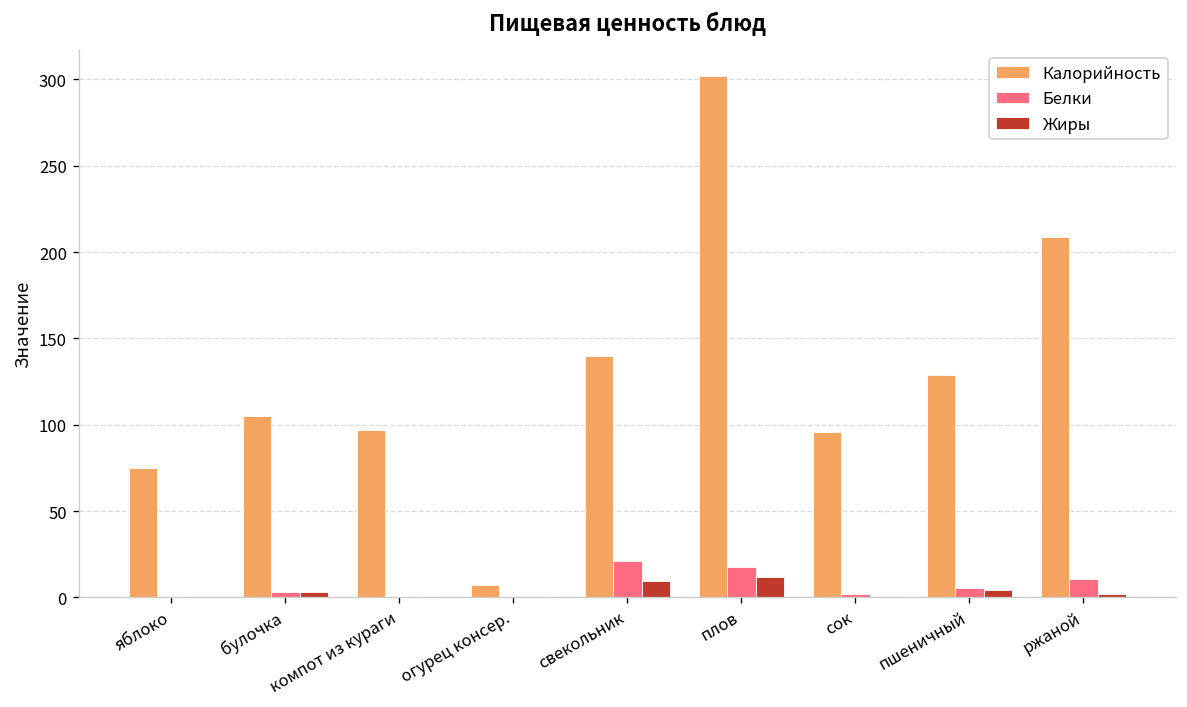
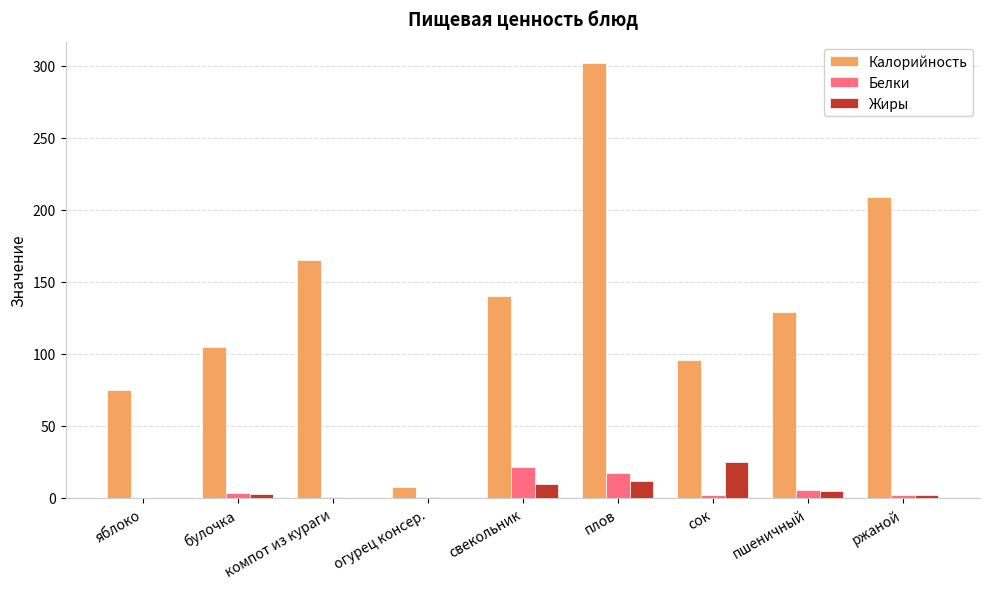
  {
    "Калорийность": {
      "яблоко": 75,
      "булочка": 105,
-     "компот из кураги": 97,
+     "компот из кураги": 165,
      "огурец консер.": 7,
      "свекольник": 140,
      "плов": 302,
      "сок": 96,
      "пшеничный": 129,
      "ржаной": 209
    },
    "Белки": {
      "булочка": 3,
      "свекольник": 21,
      "плов": 17,
      "сок": 2,
      "пшеничный": 5,
-     "ржаной": 11
+     "ржаной": 2
    },
    "Жиры": {
      "булочка": 3,
      "компот из кураги": 0,
      "огурец консер.": 0,
      "свекольник": 10,
      "плов": 12,
-     "сок": 0,
+     "сок": 25,
      "пшеничный": 4,
      "ржаной": 2
    }
  }
